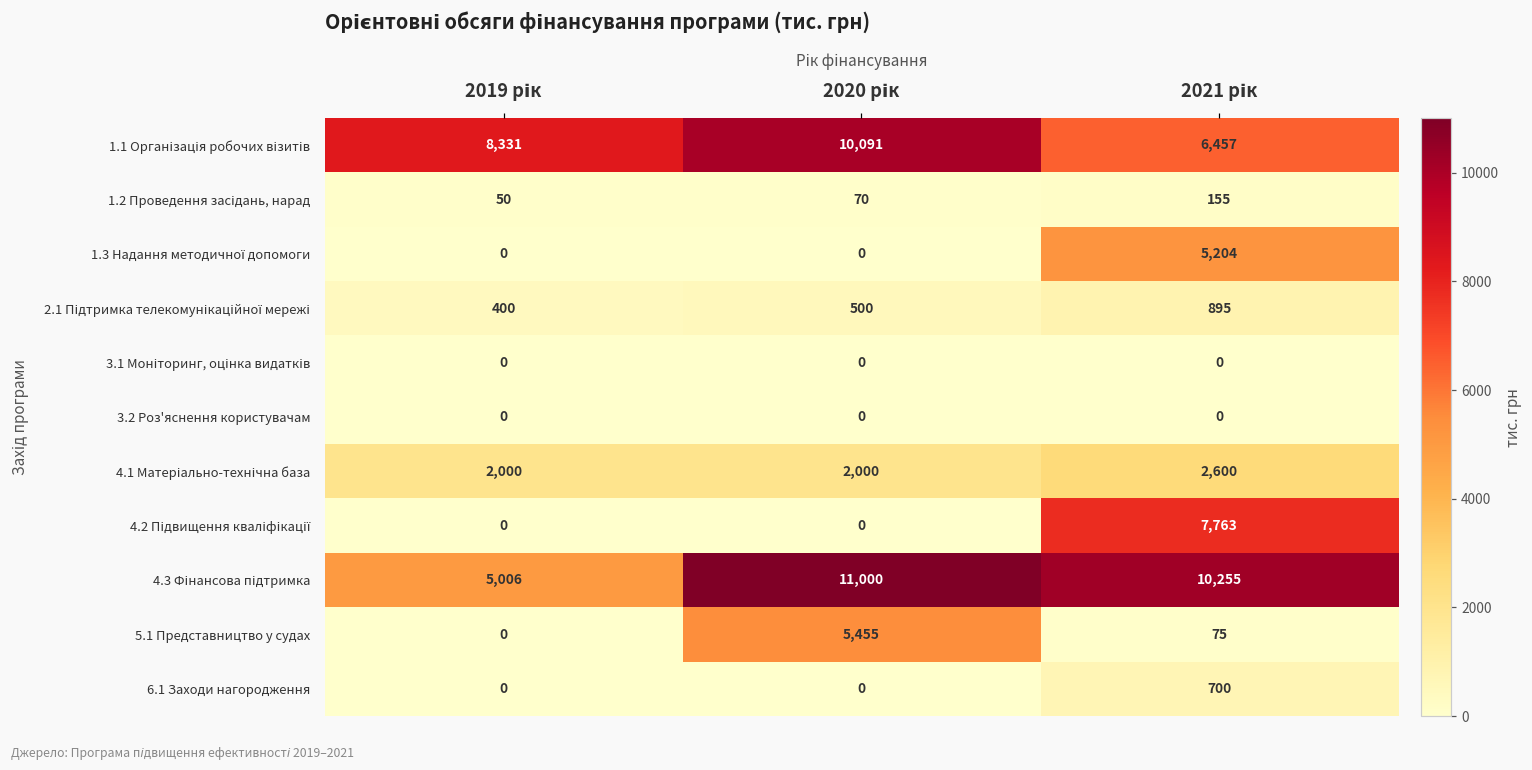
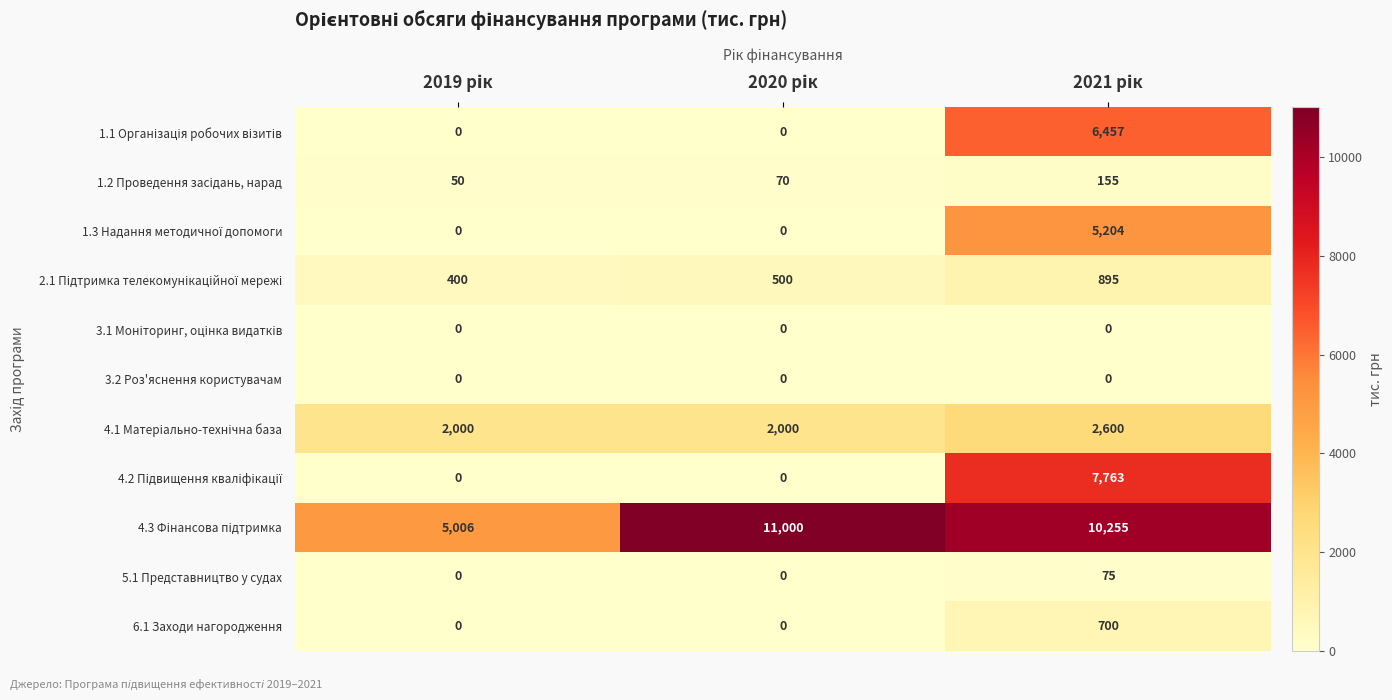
  {
    "1.1 Організація робочих візитів": {
-     "2019 рік": "8,331",
-     "2020 рік": "10,091",
+     "2019 рік": "0",
+     "2020 рік": "0",
      "2021 рік": "6,457"
    },
    "1.2 Проведення засідань, нарад": {
      "2019 рік": "50",
      "2020 рік": "70",
      "2021 рік": "155"
    },
    "1.3 Надання методичної допомоги": {
      "2019 рік": "0",
      "2020 рік": "0",
      "2021 рік": "5,204"
    },
    "2.1 Підтримка телекомунікаційної мережі": {
      "2019 рік": "400",
      "2020 рік": "500",
      "2021 рік": "895"
    },
    "3.1 Моніторинг, оцінка видатків": {
      "2019 рік": "0",
      "2020 рік": "0",
      "2021 рік": "0"
    },
    "3.2 Роз'яснення користувачам": {
      "2019 рік": "0",
      "2020 рік": "0",
      "2021 рік": "0"
    },
    "4.1 Матеріально-технічна база": {
      "2019 рік": "2,000",
      "2020 рік": "2,000",
      "2021 рік": "2,600"
    },
    "4.2 Підвищення кваліфікації": {
      "2019 рік": "0",
      "2020 рік": "0",
      "2021 рік": "7,763"
    },
    "4.3 Фінансова підтримка": {
      "2019 рік": "5,006",
      "2020 рік": "11,000",
      "2021 рік": "10,255"
    },
    "5.1 Представництво у судах": {
      "2019 рік": "0",
-     "2020 рік": "5,455",
+     "2020 рік": "0",
      "2021 рік": "75"
    },
    "6.1 Заходи нагородження": {
      "2019 рік": "0",
      "2020 рік": "0",
      "2021 рік": "700"
    }
  }
